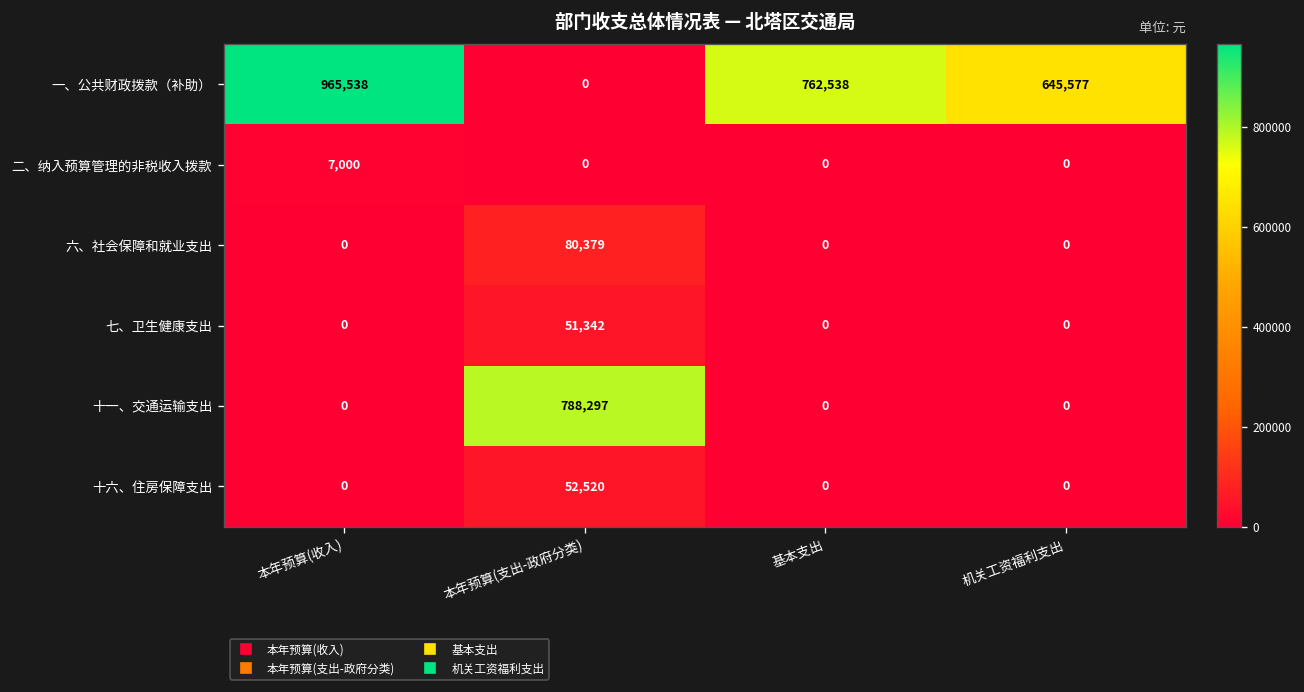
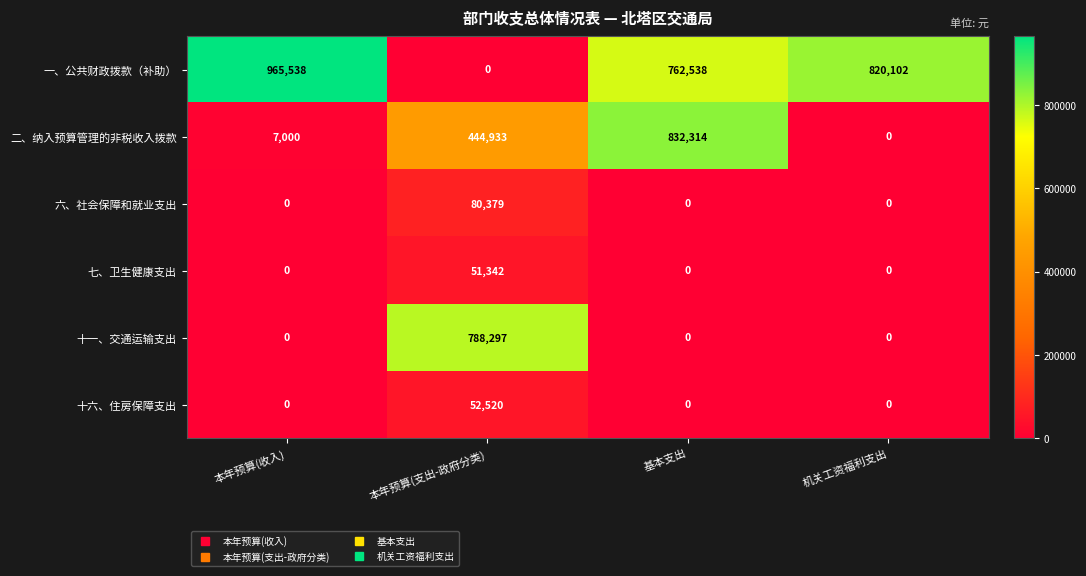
  {
    "一、公共财政拨款（补助）": {
      "本年预算(收入)": "965,538",
      "本年预算(支出-政府分类)": "0",
      "基本支出": "762,538",
-     "机关工资福利支出": "645,577"
+     "机关工资福利支出": "820,102"
    },
    "二、纳入预算管理的非税收入拨款": {
      "本年预算(收入)": "7,000",
-     "本年预算(支出-政府分类)": "0",
-     "基本支出": "0",
+     "本年预算(支出-政府分类)": "444,933",
+     "基本支出": "832,314",
      "机关工资福利支出": "0"
    },
    "六、社会保障和就业支出": {
      "本年预算(收入)": "0",
      "本年预算(支出-政府分类)": "80,379",
      "基本支出": "0",
      "机关工资福利支出": "0"
    },
    "七、卫生健康支出": {
      "本年预算(收入)": "0",
      "本年预算(支出-政府分类)": "51,342",
      "基本支出": "0",
      "机关工资福利支出": "0"
    },
    "十一、交通运输支出": {
      "本年预算(收入)": "0",
      "本年预算(支出-政府分类)": "788,297",
      "基本支出": "0",
      "机关工资福利支出": "0"
    },
    "十六、住房保障支出": {
      "本年预算(收入)": "0",
      "本年预算(支出-政府分类)": "52,520",
      "基本支出": "0",
      "机关工资福利支出": "0"
    }
  }
